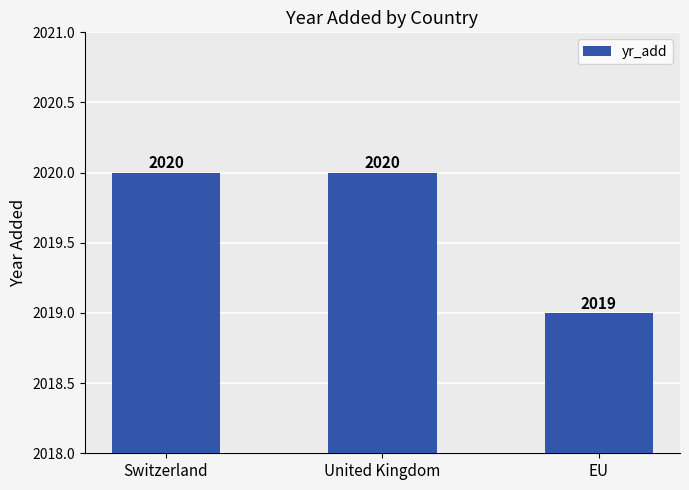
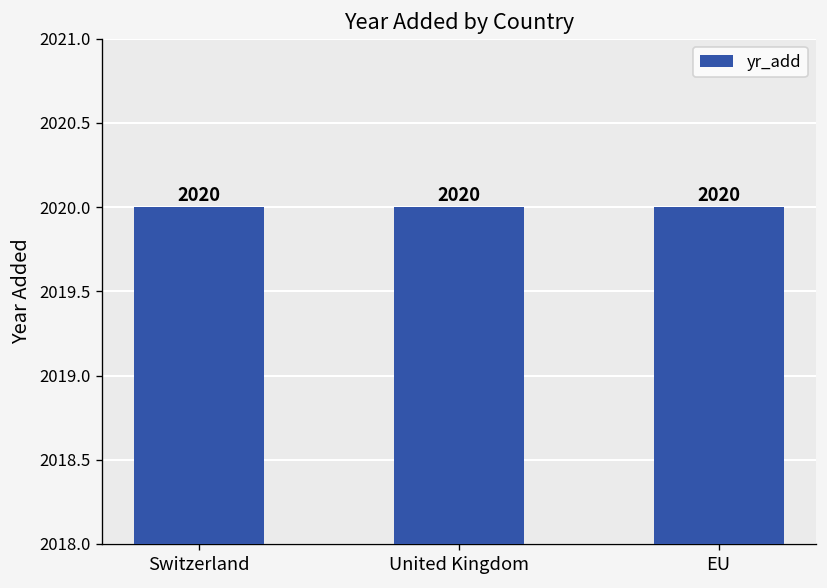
  {
    "Switzerland": 2020,
    "United Kingdom": 2020,
-   "EU": 2019
+   "EU": 2020
  }
